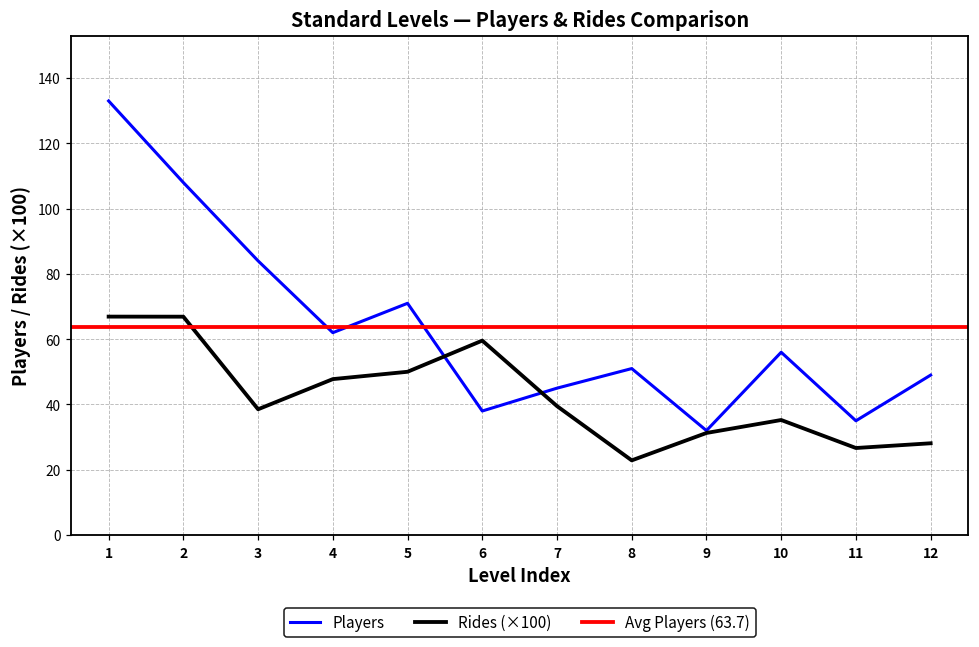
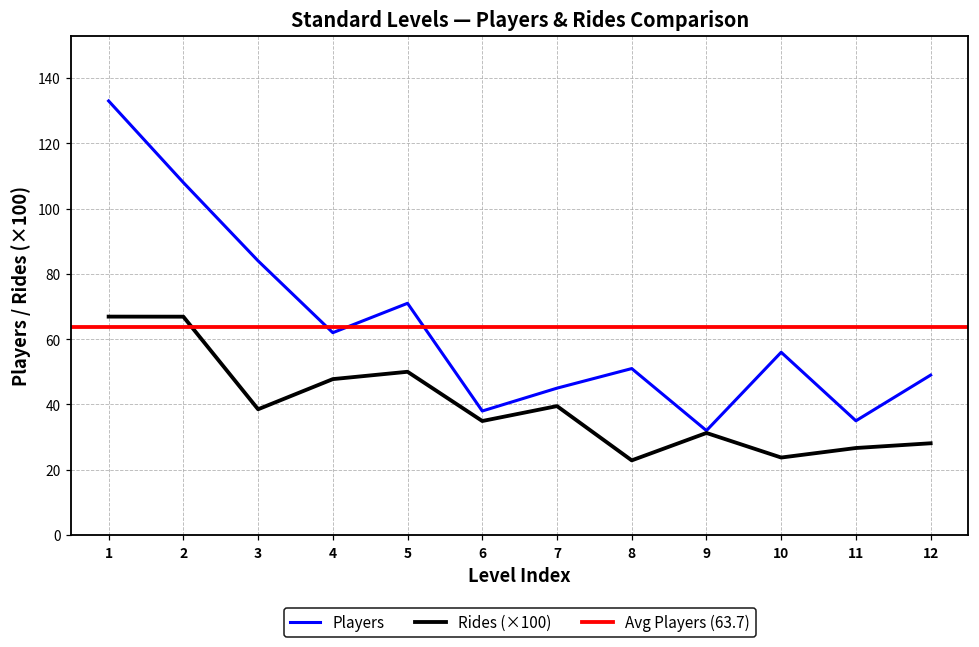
  {
    "Players": {
      "1": 133,
      "2": 108,
      "3": 84,
      "4": 62,
      "5": 71,
      "6": 38,
      "7": 45,
      "8": 51,
      "10": 56,
      "11": 35,
      "12": 49
    },
    "Rides (×100)": {
      "1": 67,
      "2": 67,
      "3": 39,
      "4": 48,
      "5": 50,
-     "6": 60,
+     "6": 35,
      "7": 40,
      "8": 23,
-     "10": 35,
+     "10": 24,
      "11": 27,
      "12": 28
    }
  }
